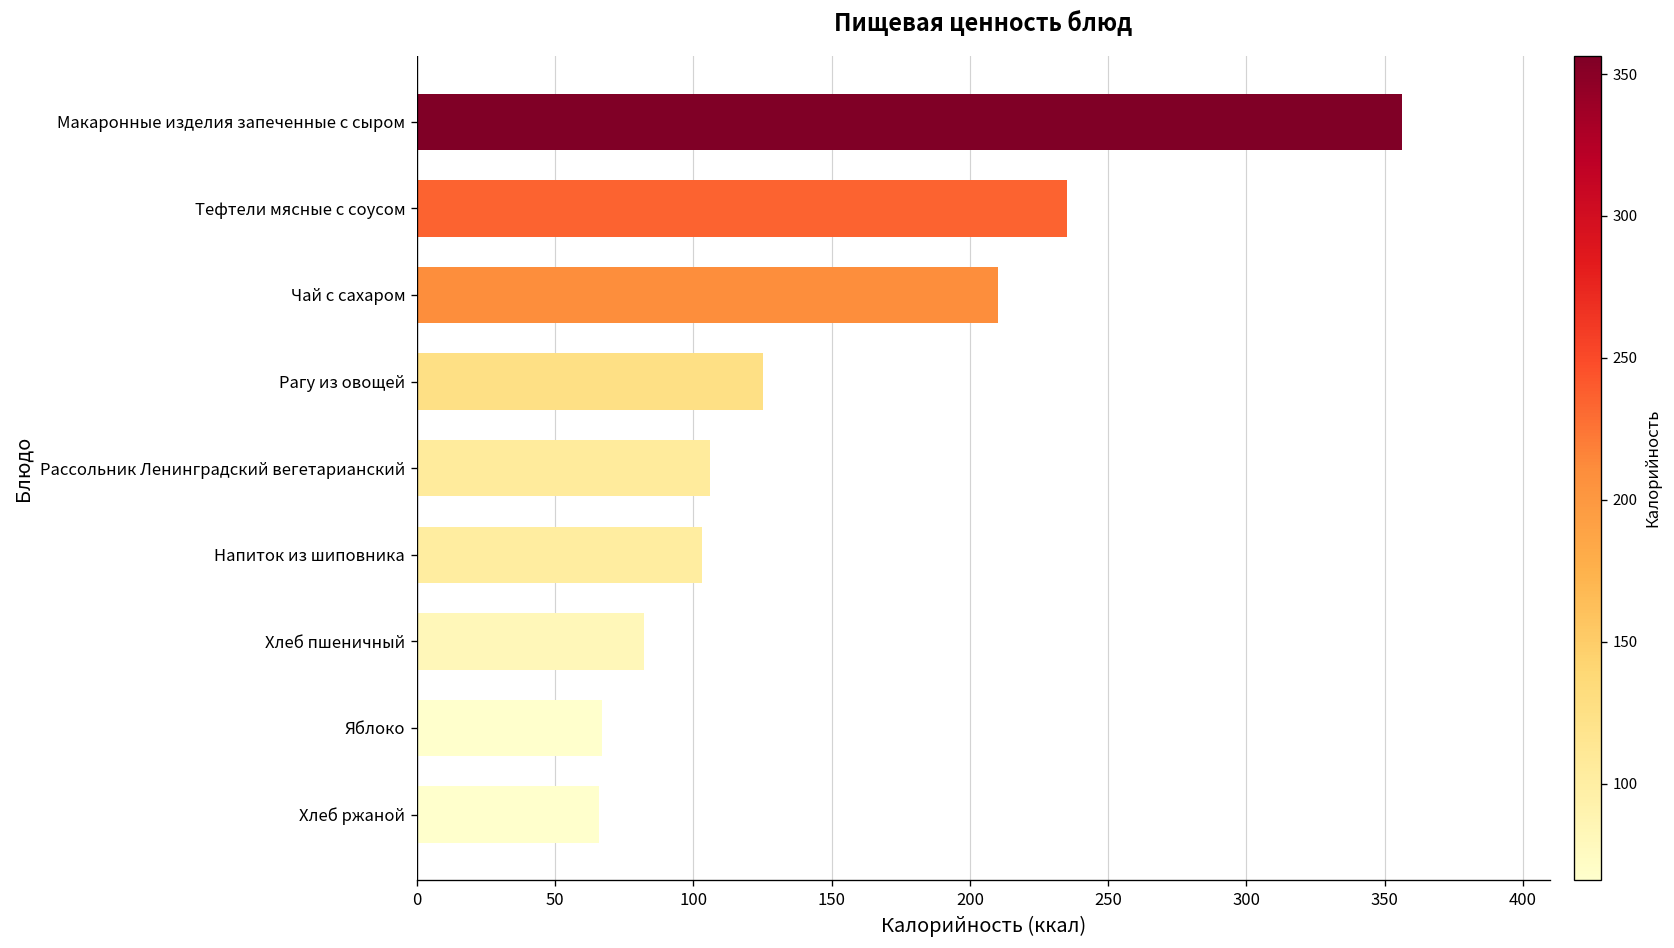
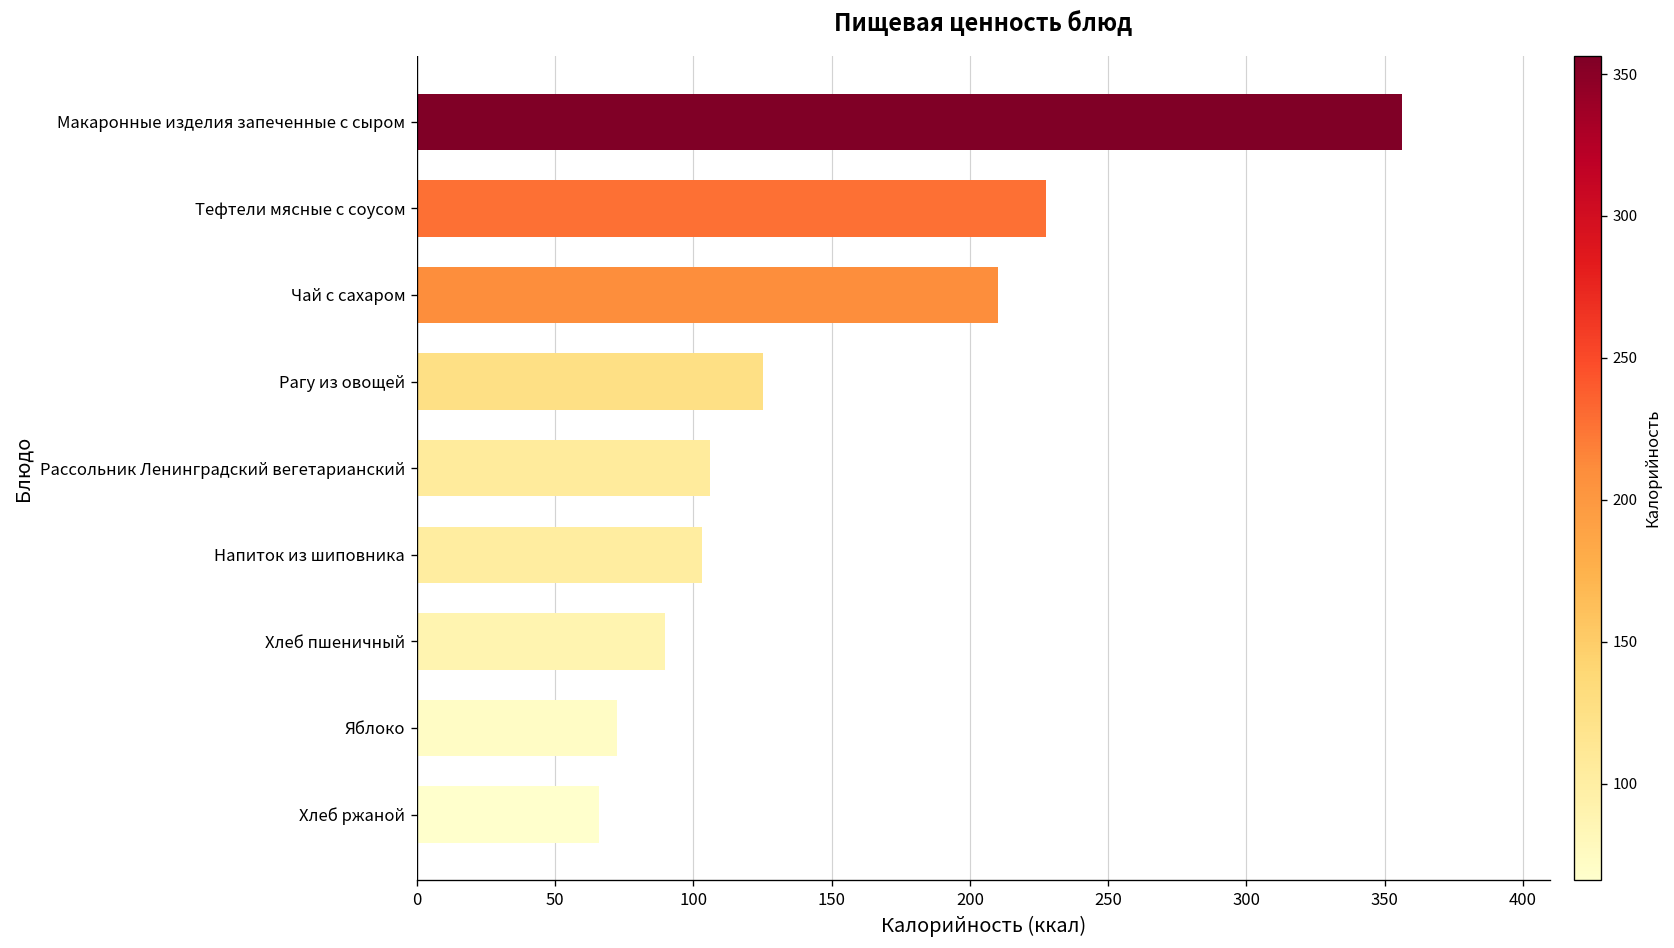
  {
    "Макаронные изделия запеченные с сыром": 356,
-   "Тефтели мясные с соусом": 235,
+   "Тефтели мясные с соусом": 228,
    "Чай с сахаром": 210,
    "Рагу из овощей": 125,
    "Рассольник Ленинградский вегетарианский": 106,
    "Напиток из шиповника": 103,
-   "Хлеб пшеничный": 82,
-   "Яблоко": 67,
+   "Хлеб пшеничный": 90,
+   "Яблоко": 72,
    "Хлеб ржаной": 66
  }
